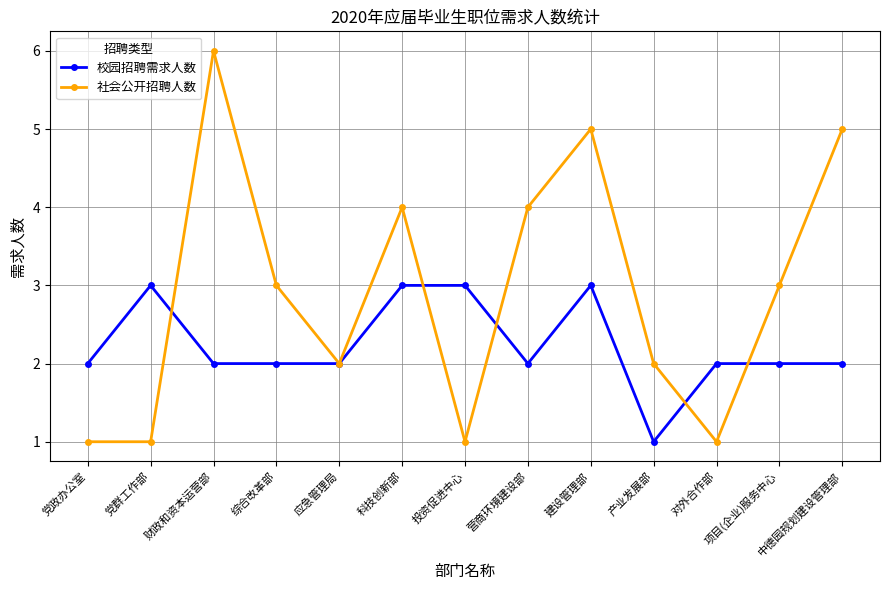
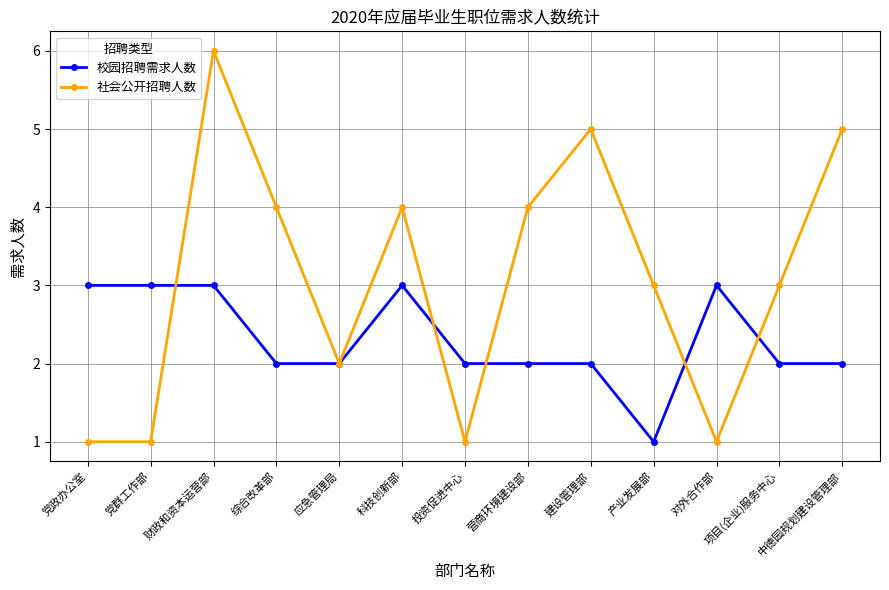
  {
    "校园招聘需求人数": {
-     "党政办公室": 2,
+     "党政办公室": 3,
      "党群工作部": 3,
-     "财政和资本运营部": 2,
+     "财政和资本运营部": 3,
      "综合改革部": 2,
      "科技创新部": 3,
-     "投资促进中心": 3,
+     "投资促进中心": 2,
      "营商环境建设部": 2,
-     "建设管理部": 3,
+     "建设管理部": 2,
      "产业发展部": 1,
-     "对外合作部": 2,
+     "对外合作部": 3,
      "项目(企业)服务中心": 2,
      "中德园规划建设管理部": 2
    },
    "社会公开招聘人数": {
      "党政办公室": 1,
      "党群工作部": 1,
      "财政和资本运营部": 6,
-     "综合改革部": 3,
+     "综合改革部": 4,
      "科技创新部": 4,
      "投资促进中心": 1,
      "营商环境建设部": 4,
      "建设管理部": 5,
-     "产业发展部": 2,
+     "产业发展部": 3,
      "对外合作部": 1,
      "项目(企业)服务中心": 3,
      "中德园规划建设管理部": 5
    }
  }
